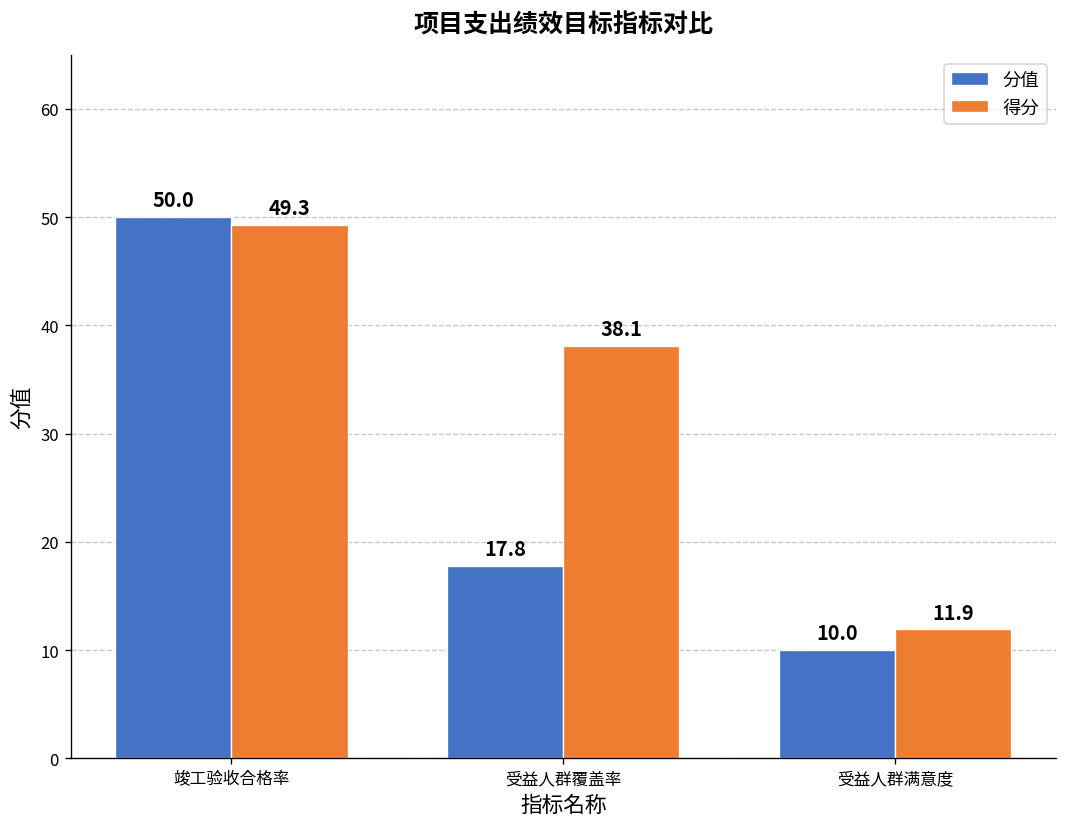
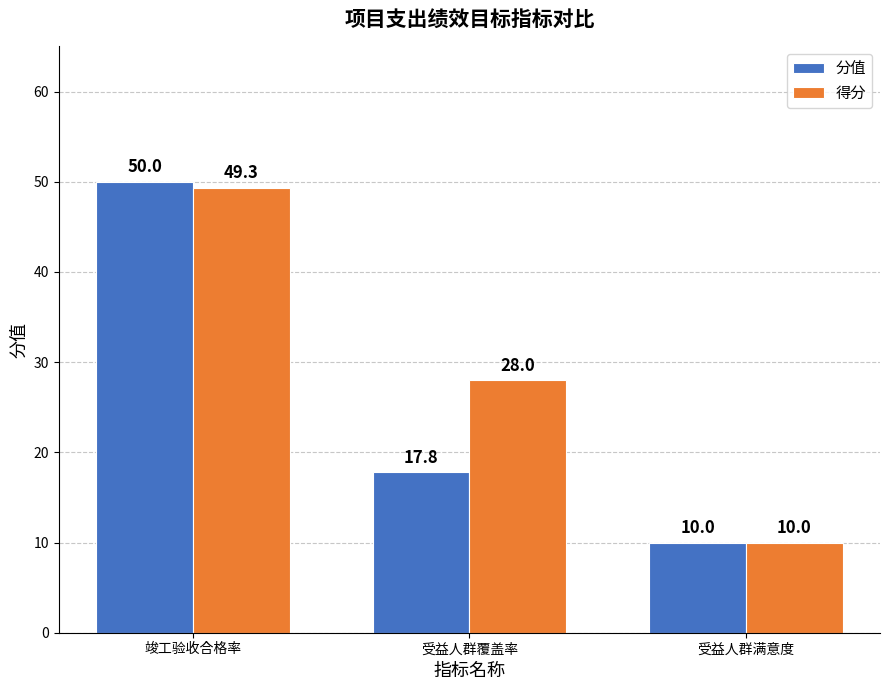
  {
    "分值": {
      "竣工验收合格率": 50.0,
      "受益人群覆盖率": 17.8,
      "受益人群满意度": 10.0
    },
    "得分": {
      "竣工验收合格率": 49.3,
-     "受益人群覆盖率": 38.1,
-     "受益人群满意度": 11.9
+     "受益人群覆盖率": 28.0,
+     "受益人群满意度": 10.0
    }
  }
